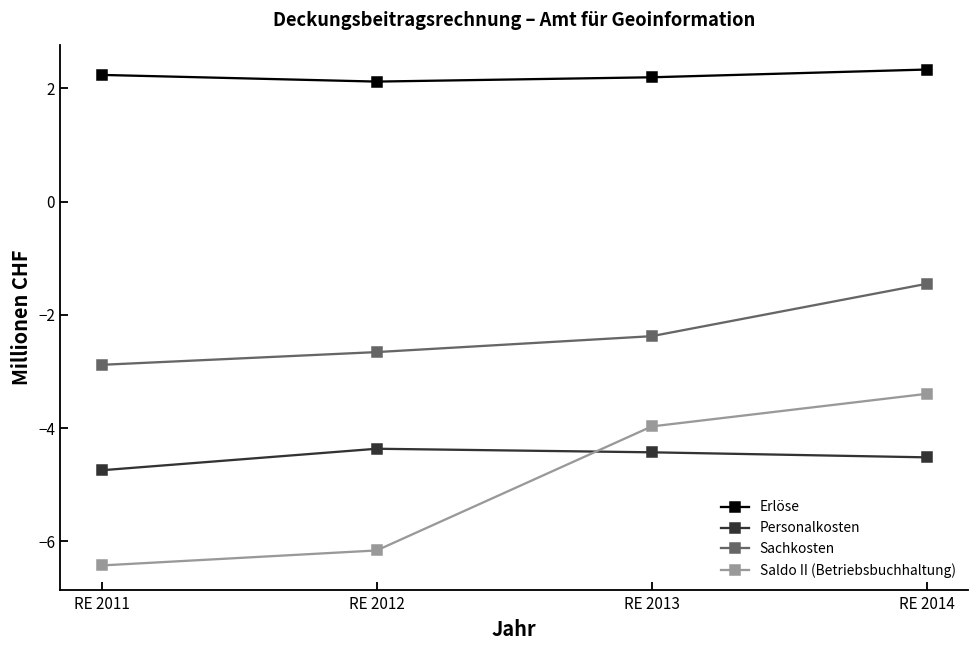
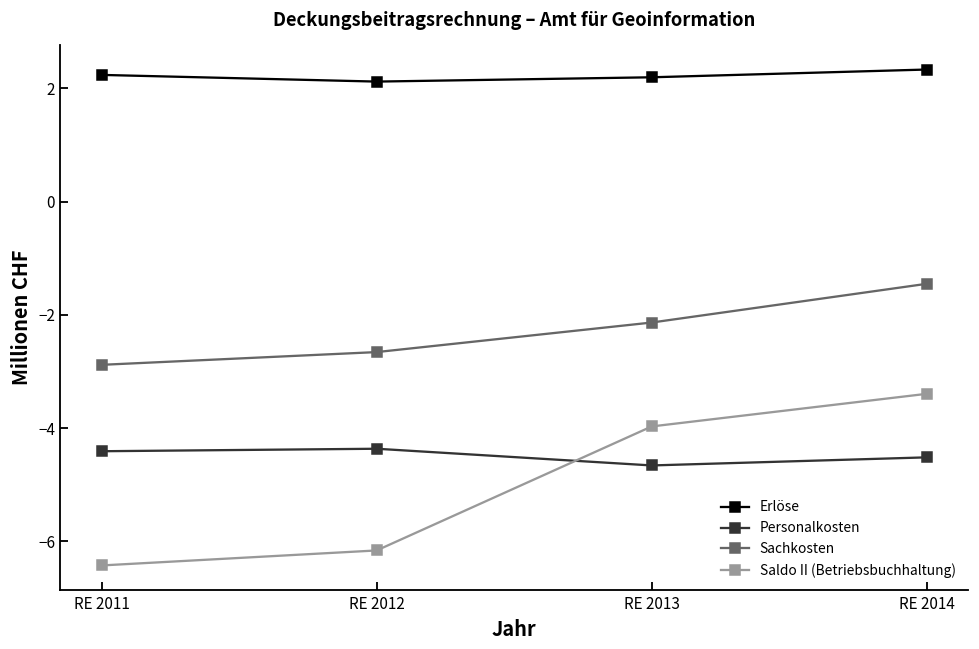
  {
    "Erlöse": {
      "RE 2011": 2.2,
      "RE 2012": 2.1,
      "RE 2013": 2.2,
      "RE 2014": 2.3
    },
    "Personalkosten": {
-     "RE 2011": -4.7,
+     "RE 2011": -4.4,
      "RE 2012": -4.4,
-     "RE 2013": -4.4,
+     "RE 2013": -4.7,
      "RE 2014": -4.5
    },
    "Sachkosten": {
      "RE 2011": -2.9,
      "RE 2012": -2.7,
-     "RE 2013": -2.4,
+     "RE 2013": -2.1,
      "RE 2014": -1.5
    },
    "Saldo II (Betriebsbuchhaltung)": {
      "RE 2011": -6.4,
      "RE 2012": -6.2,
      "RE 2013": -4.0,
      "RE 2014": -3.4
    }
  }
